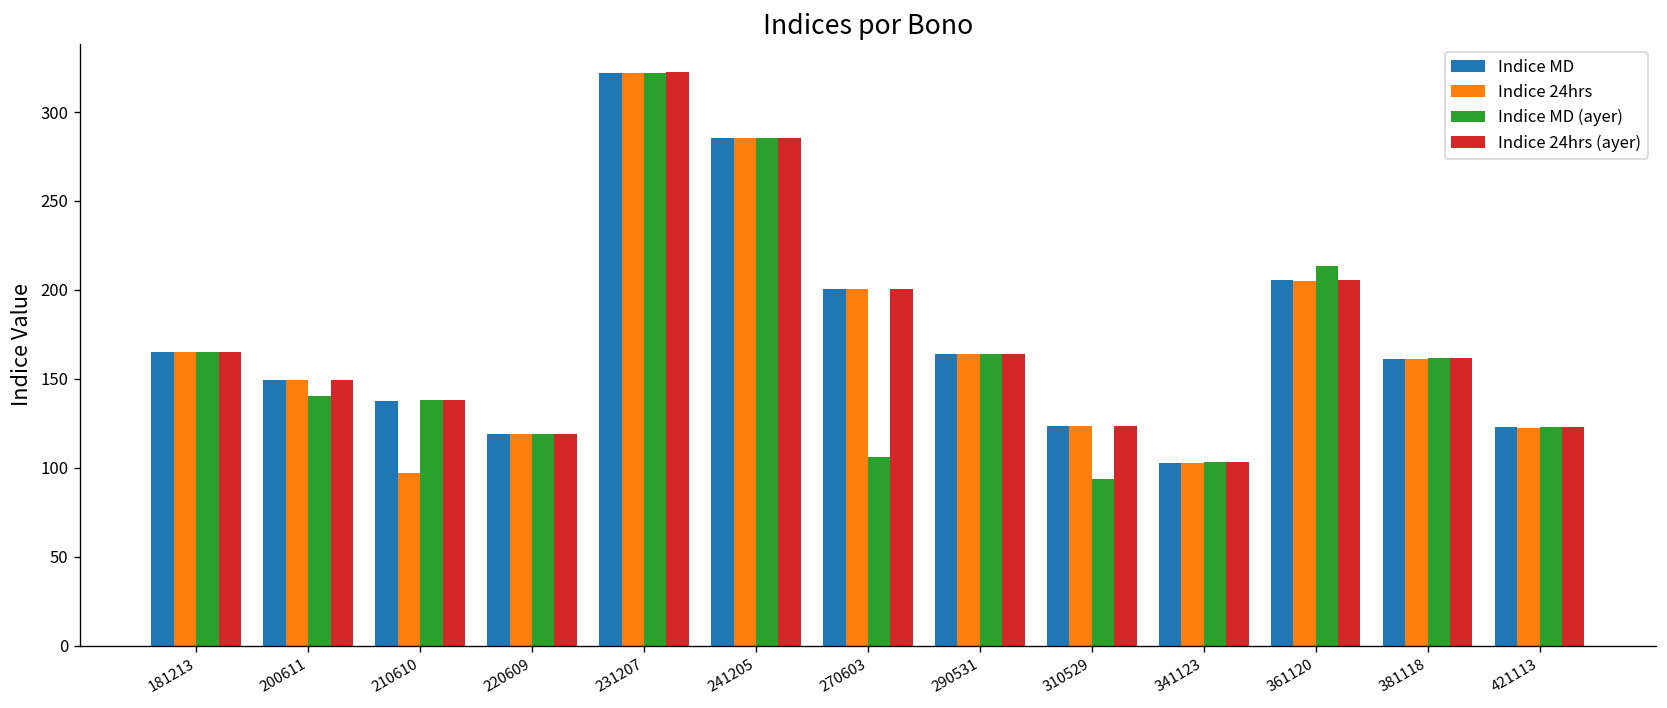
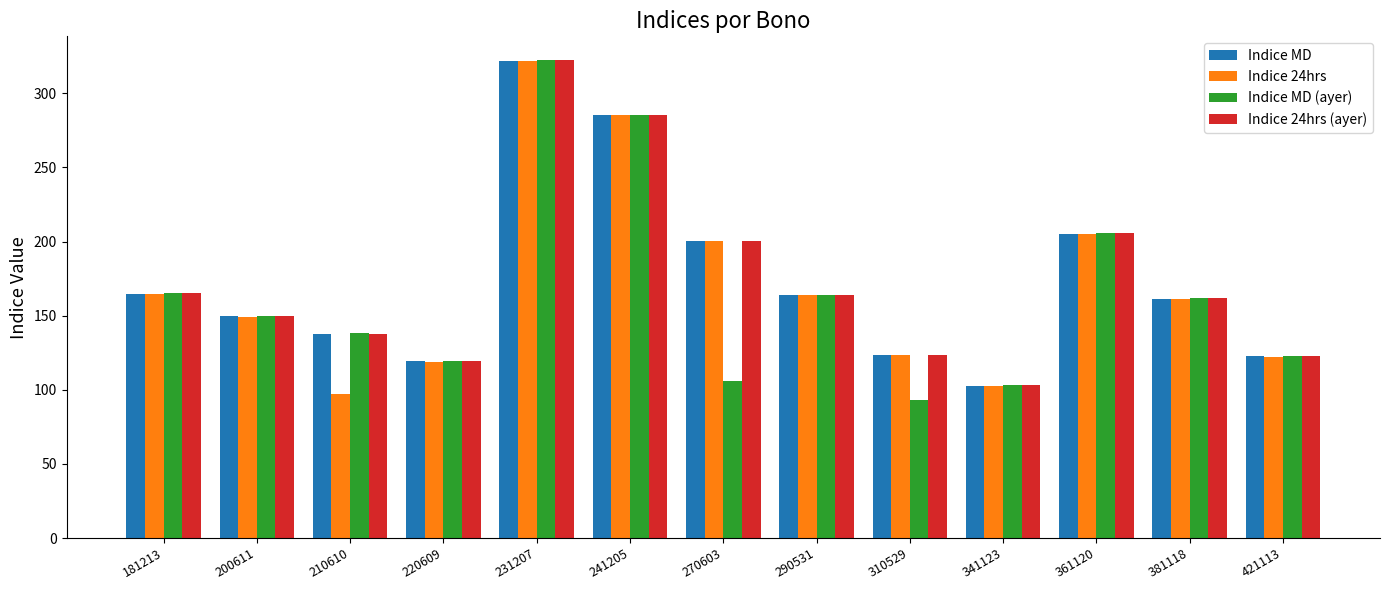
  {
    "Indice MD": {
      "181213": 165,
      "200611": 149,
      "210610": 138,
      "220609": 119,
      "231207": 322,
      "241205": 285,
      "270603": 200,
      "290531": 164,
      "310529": 123,
      "341123": 103,
      "361120": 205,
      "381118": 161,
      "421113": 123
    },
    "Indice 24hrs": {
      "181213": 165,
      "200611": 149,
      "210610": 97,
      "220609": 119,
      "231207": 322,
      "241205": 285,
      "270603": 200,
      "290531": 164,
      "310529": 123,
      "341123": 103,
      "361120": 205,
      "381118": 161,
      "421113": 122
    },
    "Indice MD (ayer)": {
      "181213": 165,
-     "200611": 141,
+     "200611": 150,
      "210610": 138,
      "220609": 119,
      "231207": 322,
      "241205": 285,
      "270603": 106,
      "290531": 164,
      "310529": 93,
      "341123": 103,
-     "361120": 213,
+     "361120": 206,
      "381118": 162,
      "421113": 123
    },
    "Indice 24hrs (ayer)": {
      "181213": 165,
      "200611": 150,
      "210610": 138,
      "220609": 119,
      "231207": 322,
      "241205": 285,
      "270603": 201,
      "290531": 164,
      "310529": 124,
      "341123": 103,
      "361120": 206,
      "381118": 162,
      "421113": 123
    }
  }
